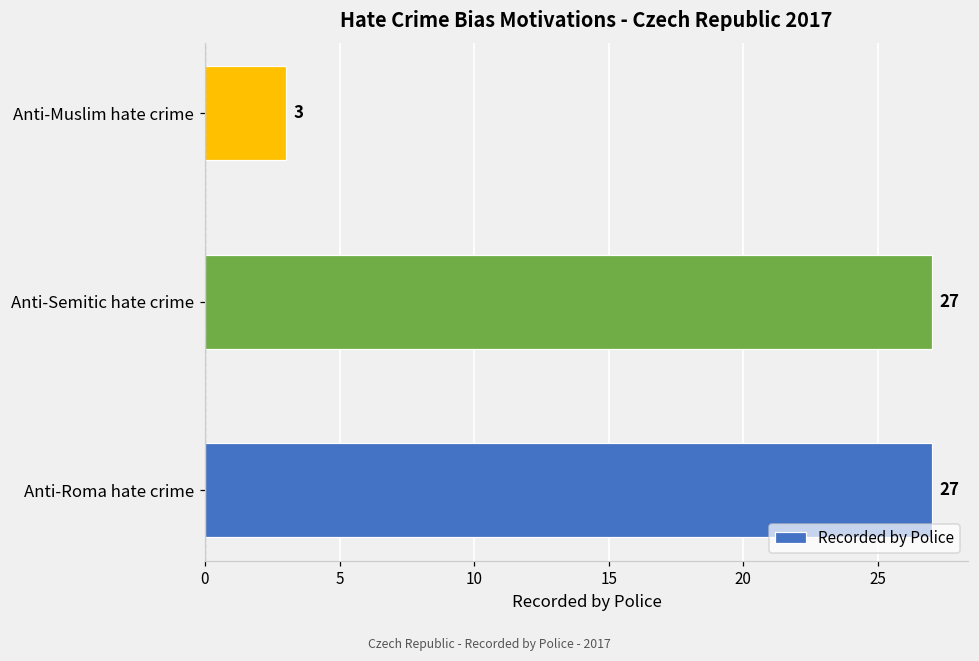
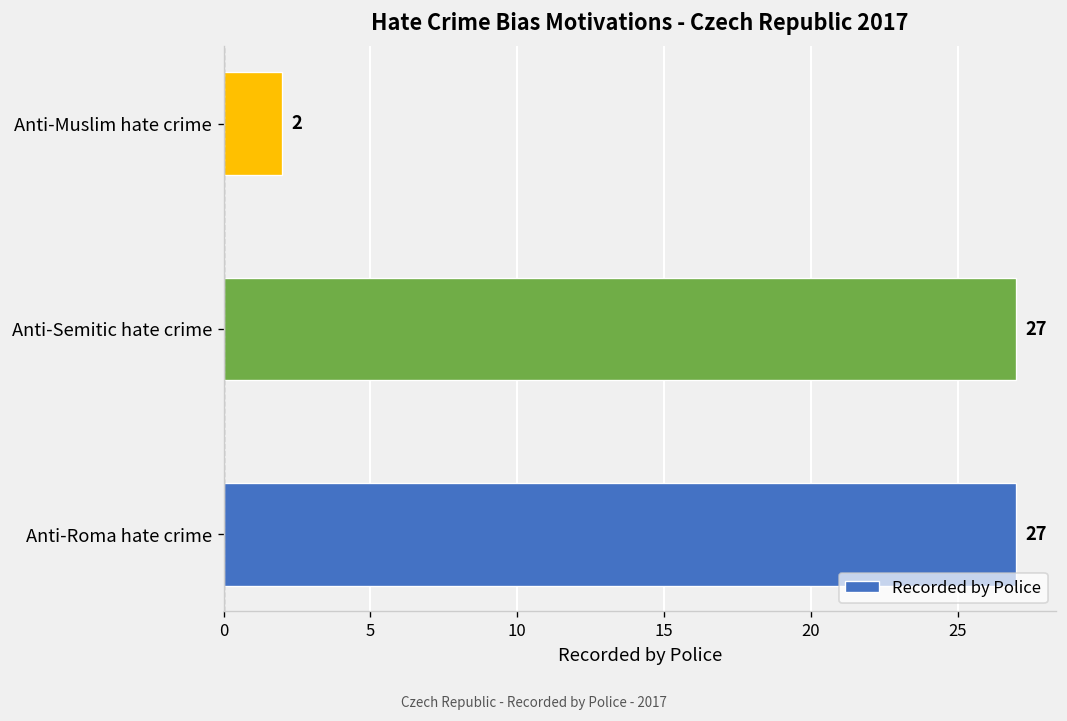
  {
-   "Anti-Muslim hate crime": 3,
+   "Anti-Muslim hate crime": 2,
    "Anti-Semitic hate crime": 27,
    "Anti-Roma hate crime": 27
  }
